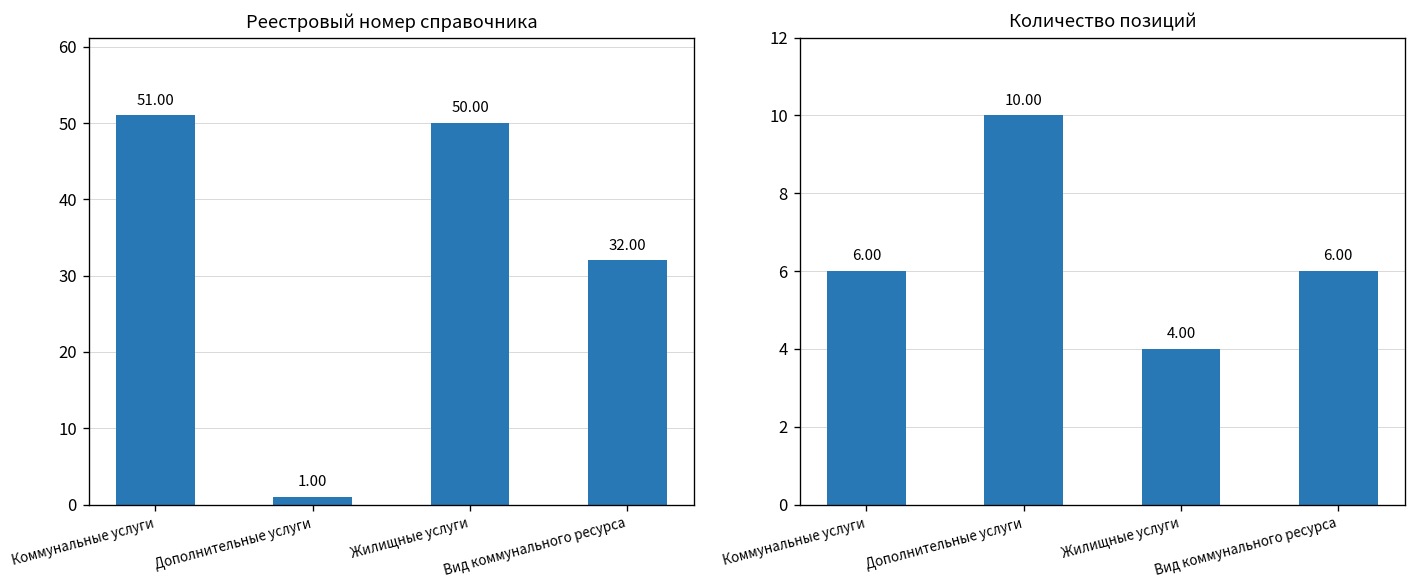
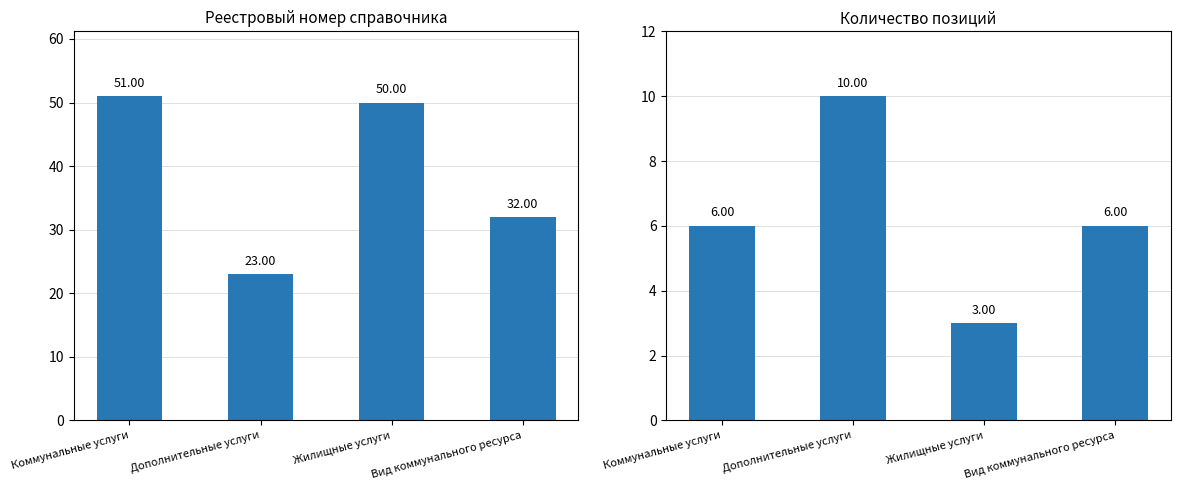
  {
    "Реестровый номер справочника": {
      "Коммунальные услуги": 51.00,
-     "Дополнительные услуги": 1.00,
+     "Дополнительные услуги": 23.00,
      "Жилищные услуги": 50.00,
      "Вид коммунального ресурса": 32.00
    },
    "Количество позиций": {
      "Коммунальные услуги": 6.00,
      "Дополнительные услуги": 10.00,
-     "Жилищные услуги": 4.00,
+     "Жилищные услуги": 3.00,
      "Вид коммунального ресурса": 6.00
    }
  }
